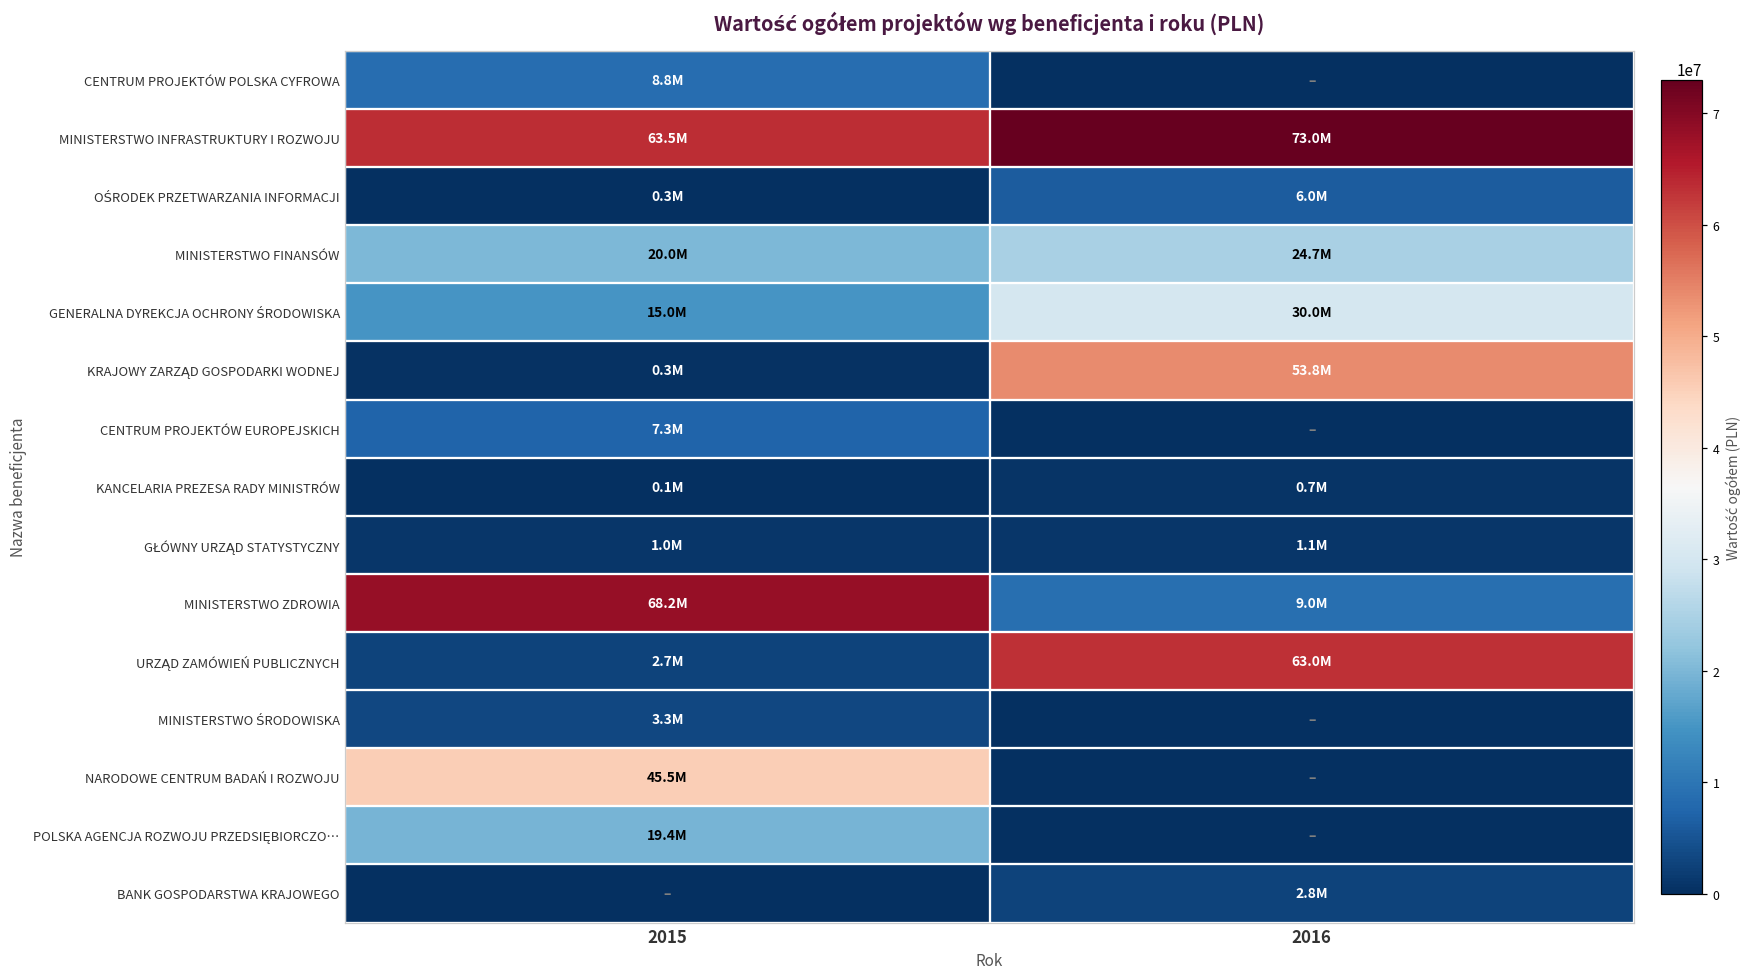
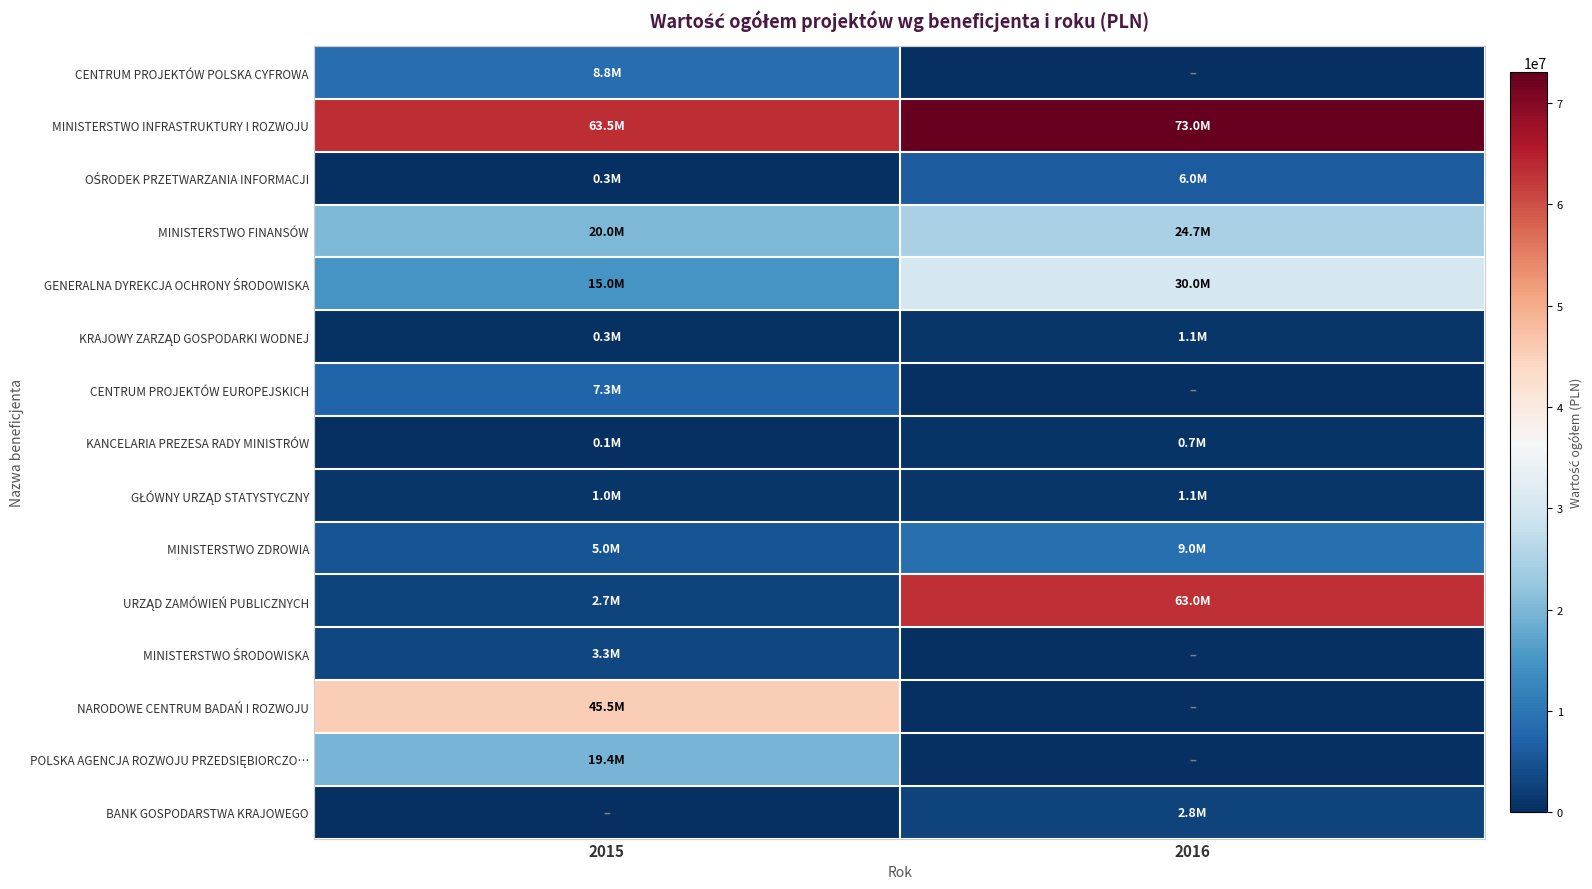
  {
    "CENTRUM PROJEKTÓW POLSKA CYFROWA": {
      "2015": "8.8M"
    },
    "MINISTERSTWO INFRASTRUKTURY I ROZWOJU": {
      "2015": "63.5M",
      "2016": "73.0M"
    },
    "OŚRODEK PRZETWARZANIA INFORMACJI": {
      "2015": "0.3M",
      "2016": "6.0M"
    },
    "MINISTERSTWO FINANSÓW": {
      "2015": "20.0M",
      "2016": "24.7M"
    },
    "GENERALNA DYREKCJA OCHRONY ŚRODOWISKA": {
      "2015": "15.0M",
      "2016": "30.0M"
    },
    "KRAJOWY ZARZĄD GOSPODARKI WODNEJ": {
      "2015": "0.3M",
-     "2016": "53.8M"
+     "2016": "1.1M"
    },
    "CENTRUM PROJEKTÓW EUROPEJSKICH": {
      "2015": "7.3M"
    },
    "KANCELARIA PREZESA RADY MINISTRÓW": {
      "2015": "0.1M",
      "2016": "0.7M"
    },
    "GŁÓWNY URZĄD STATYSTYCZNY": {
      "2015": "1.0M",
      "2016": "1.1M"
    },
    "MINISTERSTWO ZDROWIA": {
-     "2015": "68.2M",
+     "2015": "5.0M",
      "2016": "9.0M"
    },
    "URZĄD ZAMÓWIEŃ PUBLICZNYCH": {
      "2015": "2.7M",
      "2016": "63.0M"
    },
    "MINISTERSTWO ŚRODOWISKA": {
      "2015": "3.3M"
    },
    "NARODOWE CENTRUM BADAŃ I ROZWOJU": {
      "2015": "45.5M"
    },
    "POLSKA AGENCJA ROZWOJU PRZEDSIĘBIORCZO…": {
      "2015": "19.4M"
    },
    "BANK GOSPODARSTWA KRAJOWEGO": {
      "2016": "2.8M"
    }
  }
